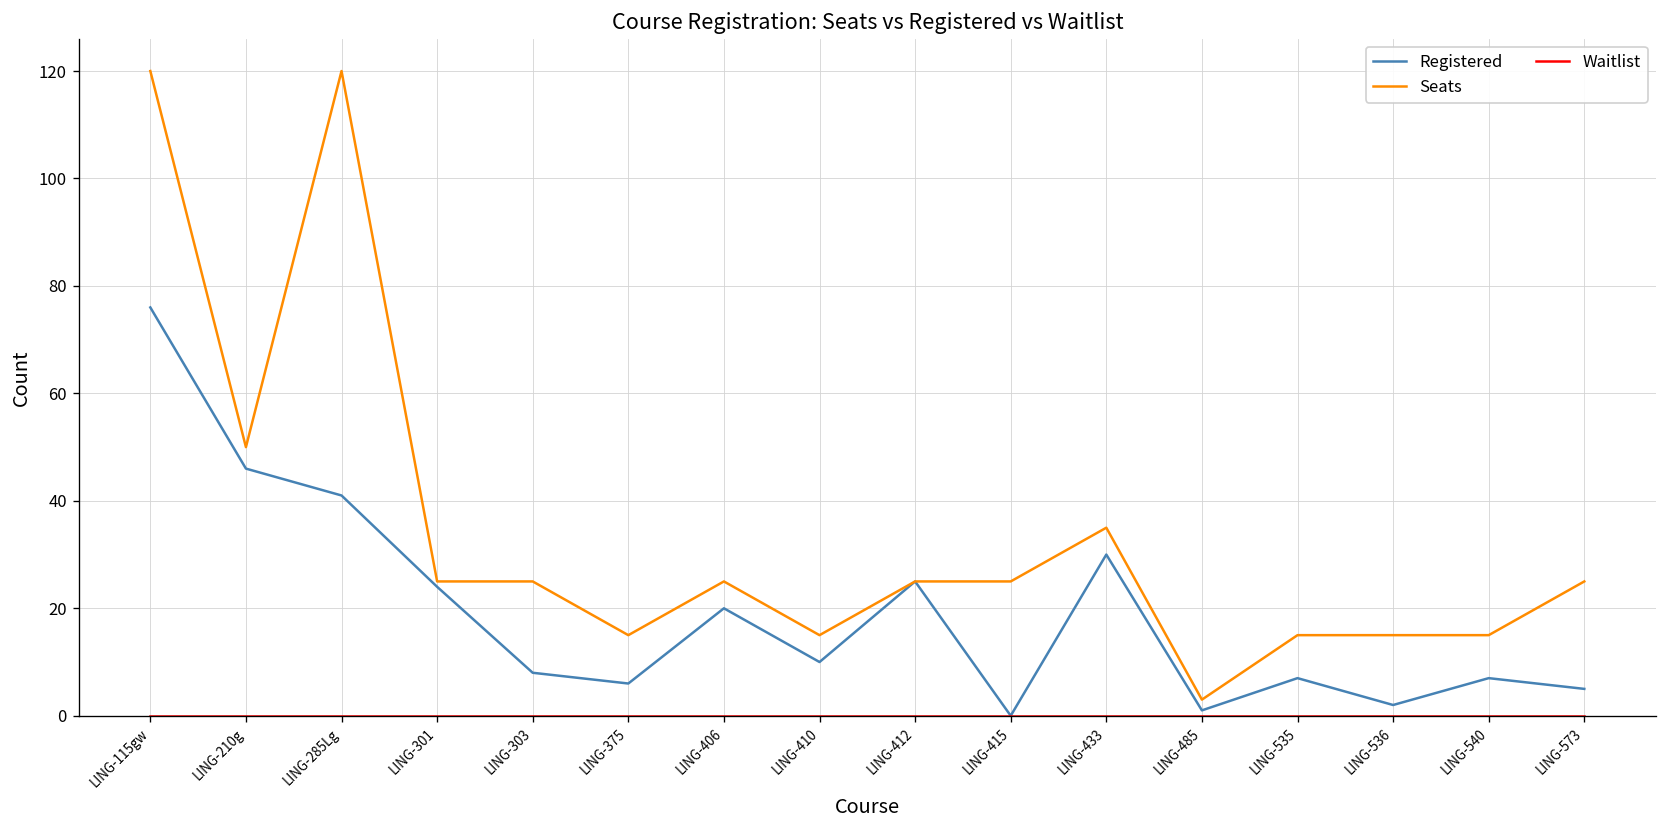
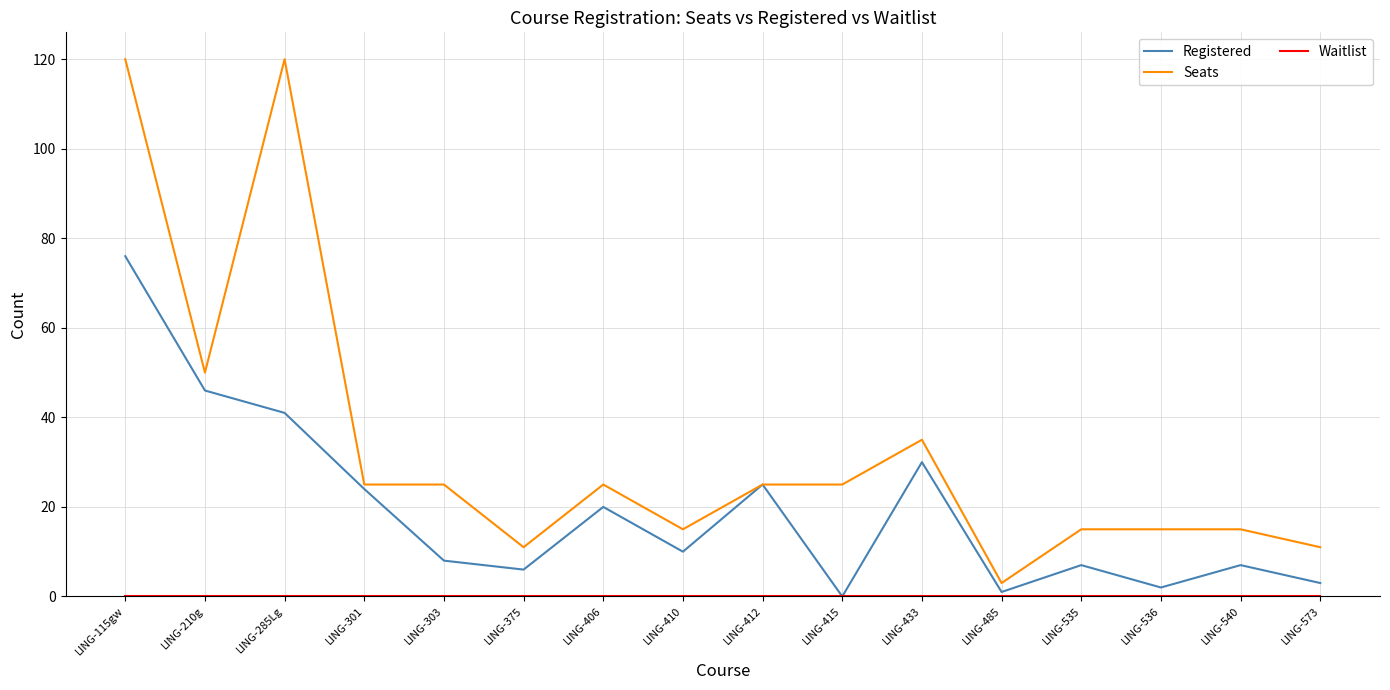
  {
    "Registered": {
      "LING-115gw": 76,
      "LING-210g": 46,
      "LING-285Lg": 41,
      "LING-301": 24,
      "LING-303": 8,
      "LING-375": 6,
      "LING-406": 20,
      "LING-410": 10,
      "LING-433": 30,
      "LING-485": 1,
      "LING-535": 7,
      "LING-536": 2,
      "LING-540": 7,
-     "LING-573": 5
+     "LING-573": 3
    },
    "Seats": {
      "LING-115gw": 120,
      "LING-210g": 50,
      "LING-285Lg": 120,
      "LING-301": 25,
      "LING-303": 25,
-     "LING-375": 15,
+     "LING-375": 11,
      "LING-406": 25,
      "LING-410": 15,
      "LING-415": 25,
      "LING-433": 35,
      "LING-485": 3,
      "LING-535": 15,
      "LING-536": 15,
      "LING-540": 15,
-     "LING-573": 25
+     "LING-573": 11
    },
    "Waitlist": {
      "LING-115gw": 0,
      "LING-210g": 0,
      "LING-285Lg": 0,
      "LING-301": 0,
      "LING-303": 0,
      "LING-375": 0,
      "LING-406": 0,
      "LING-410": 0,
      "LING-412": 0,
      "LING-433": 0,
      "LING-485": 0,
      "LING-535": 0,
      "LING-536": 0,
      "LING-540": 0,
      "LING-573": 0
    }
  }
